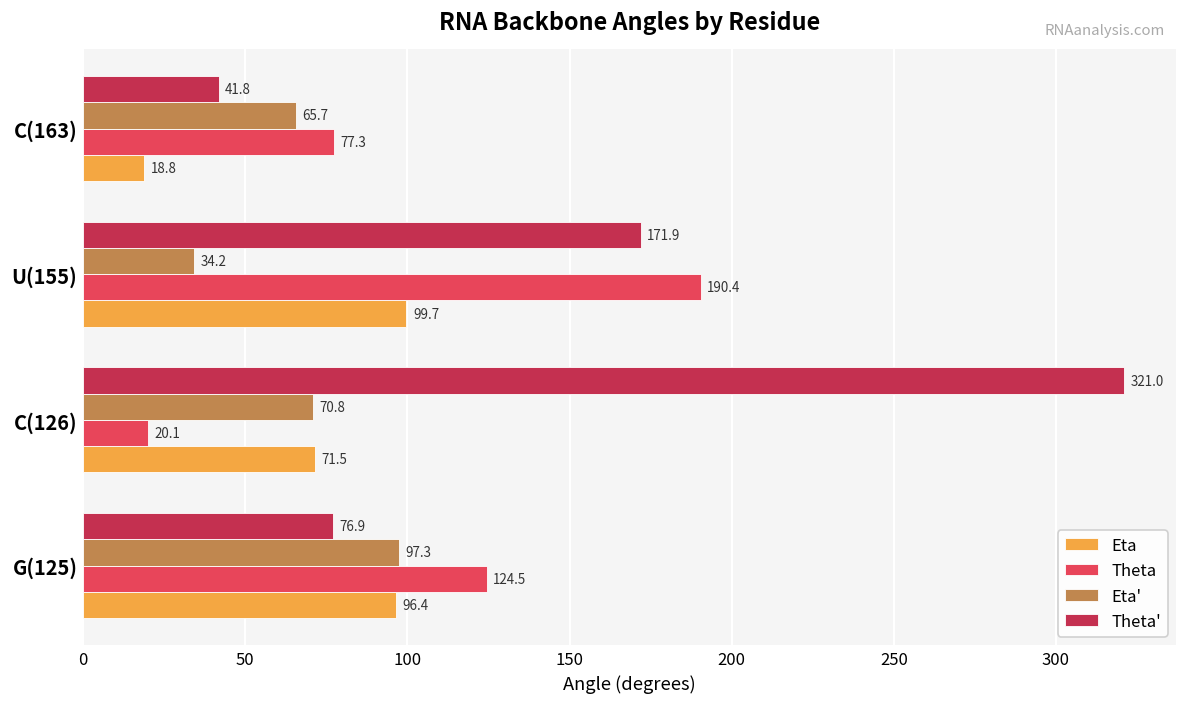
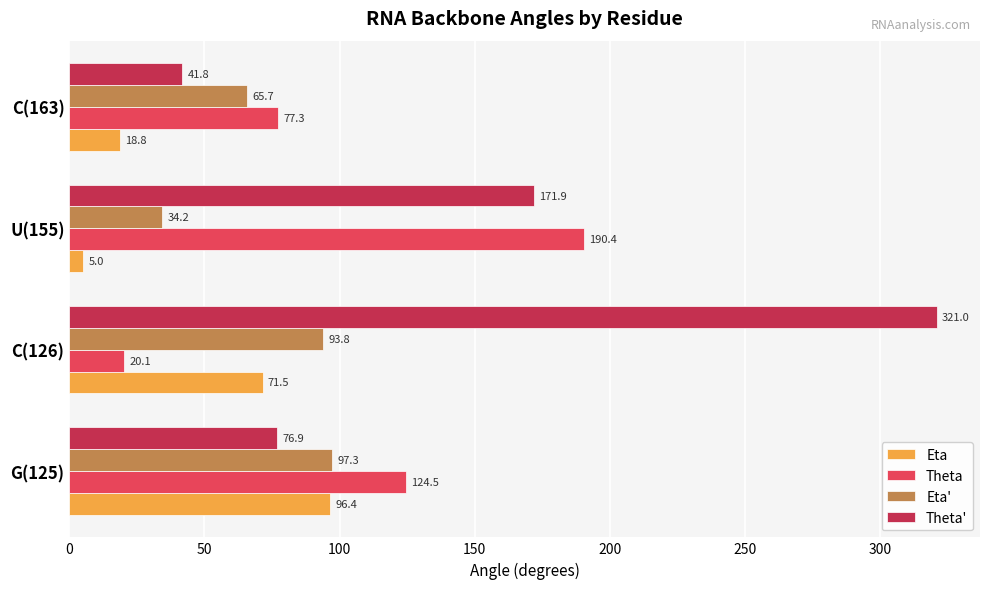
  {
    "Eta": {
      "C(163)": 18.8,
-     "U(155)": 99.7,
+     "U(155)": 5.0,
      "C(126)": 71.5,
      "G(125)": 96.4
    },
    "Eta'": {
      "C(163)": 65.7,
      "U(155)": 34.2,
-     "C(126)": 70.8,
+     "C(126)": 93.8,
      "G(125)": 97.3
    }
  }
